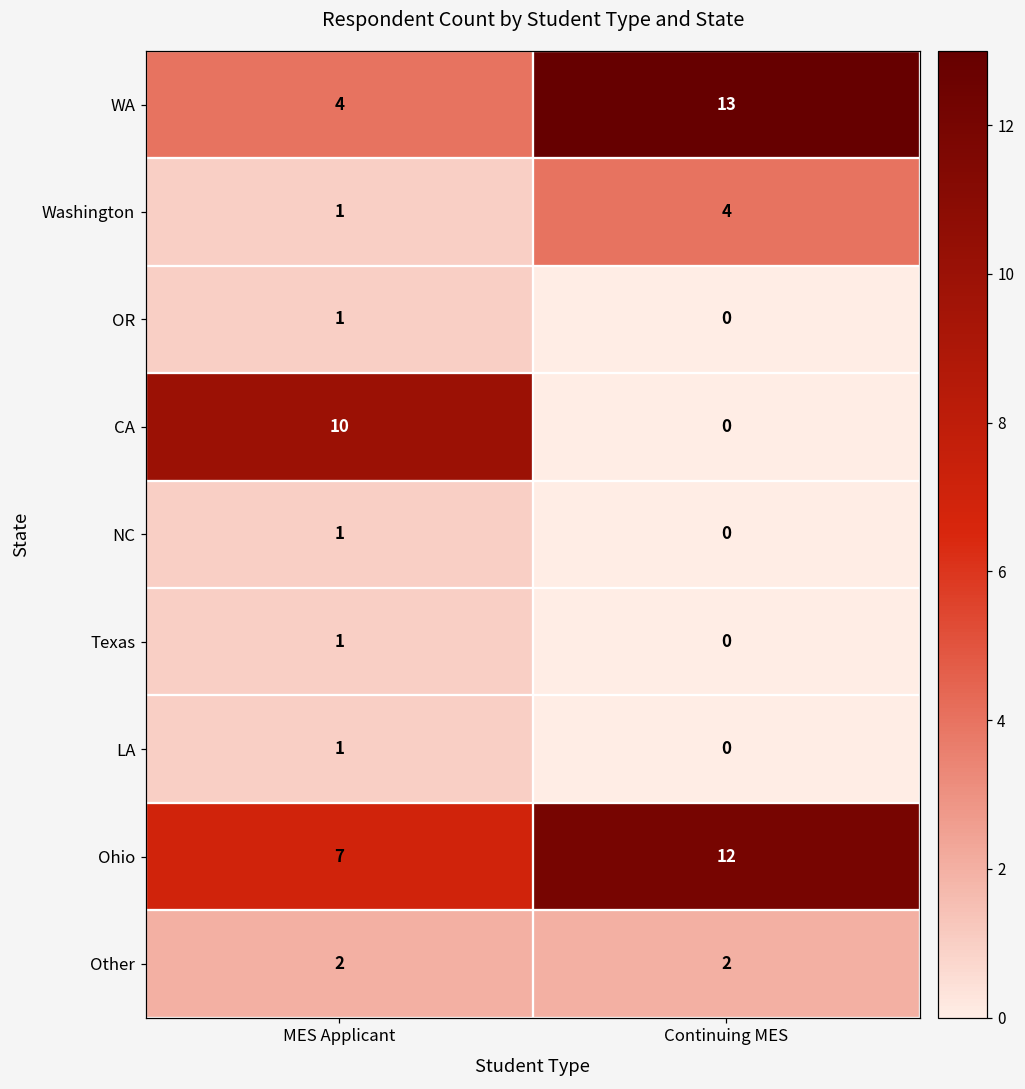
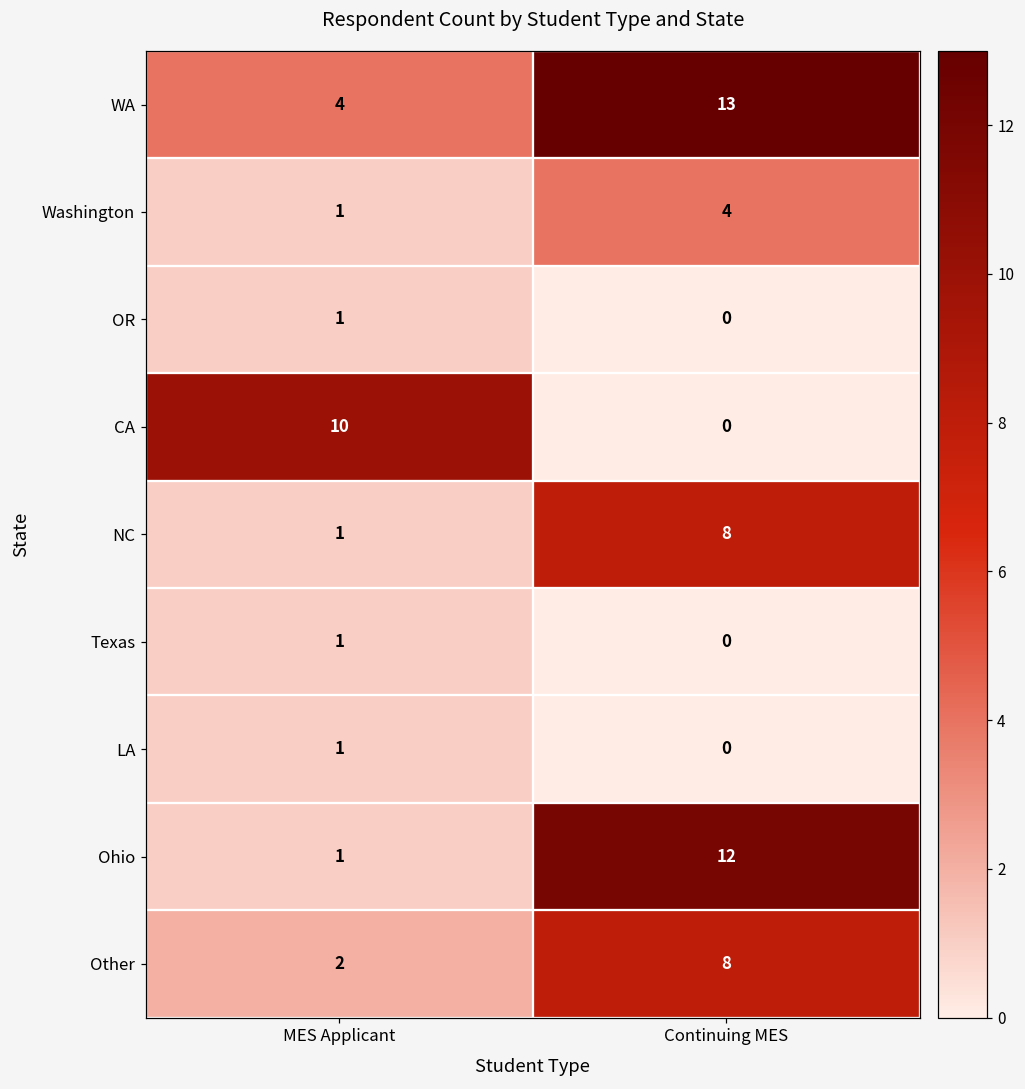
  {
    "WA": {
      "MES Applicant": 4,
      "Continuing MES": 13
    },
    "Washington": {
      "MES Applicant": 1,
      "Continuing MES": 4
    },
    "OR": {
      "MES Applicant": 1,
      "Continuing MES": 0
    },
    "CA": {
      "MES Applicant": 10,
      "Continuing MES": 0
    },
    "NC": {
      "MES Applicant": 1,
-     "Continuing MES": 0
+     "Continuing MES": 8
    },
    "Texas": {
      "MES Applicant": 1,
      "Continuing MES": 0
    },
    "LA": {
      "MES Applicant": 1,
      "Continuing MES": 0
    },
    "Ohio": {
-     "MES Applicant": 7,
+     "MES Applicant": 1,
      "Continuing MES": 12
    },
    "Other": {
      "MES Applicant": 2,
-     "Continuing MES": 2
+     "Continuing MES": 8
    }
  }
